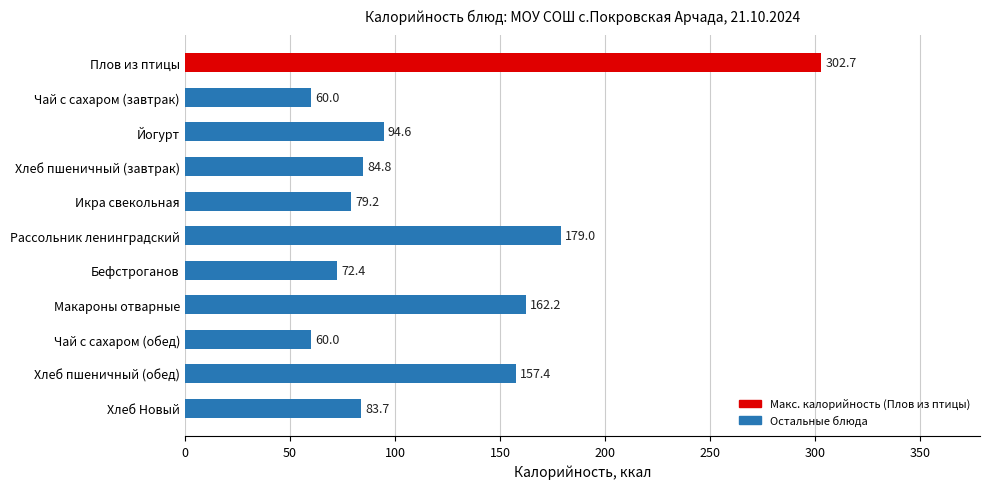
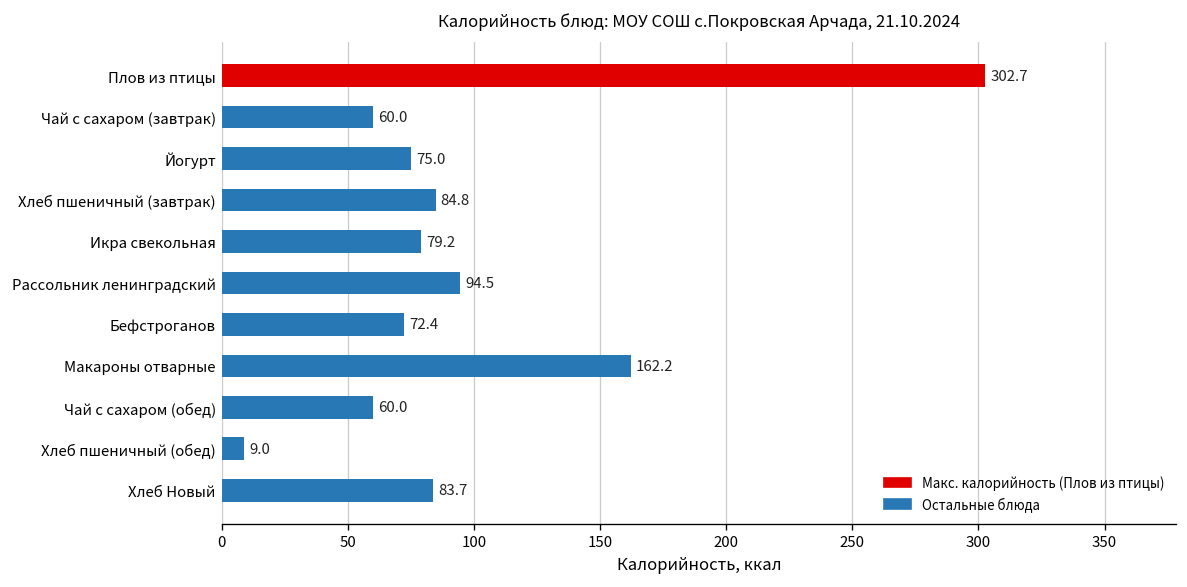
  {
    "Плов из птицы": 302.7,
    "Чай с сахаром (завтрак)": 60.0,
-   "Йогурт": 94.6,
+   "Йогурт": 75.0,
    "Хлеб пшеничный (завтрак)": 84.8,
    "Икра свекольная": 79.2,
-   "Рассольник ленинградский": 179.0,
+   "Рассольник ленинградский": 94.5,
    "Бефстроганов": 72.4,
    "Макароны отварные": 162.2,
    "Чай с сахаром (обед)": 60.0,
-   "Хлеб пшеничный (обед)": 157.4,
+   "Хлеб пшеничный (обед)": 9.0,
    "Хлеб Новый": 83.7
  }
